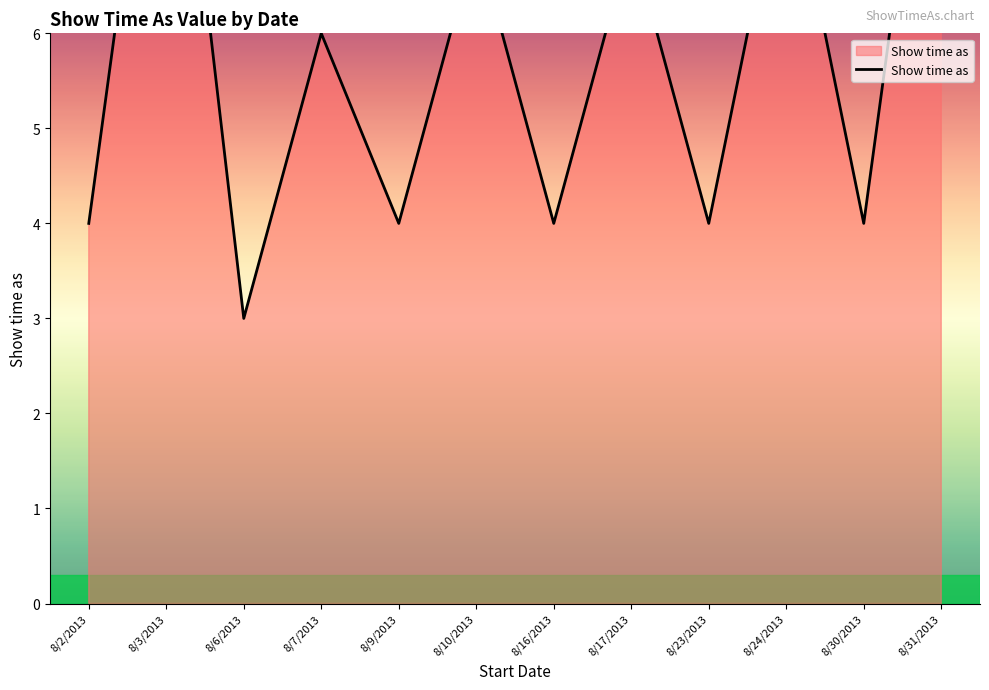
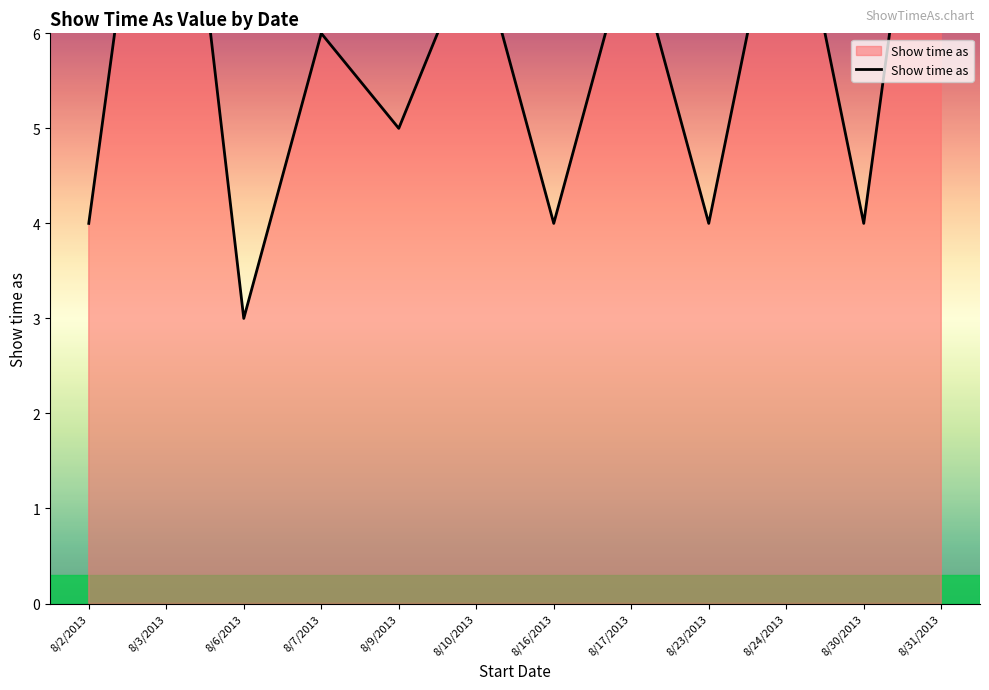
  {
    "8/2/2013": 4,
    "8/6/2013": 3,
    "8/7/2013": 6,
-   "8/9/2013": 4,
+   "8/9/2013": 5,
    "8/16/2013": 4,
    "8/23/2013": 4,
    "8/30/2013": 4
  }
